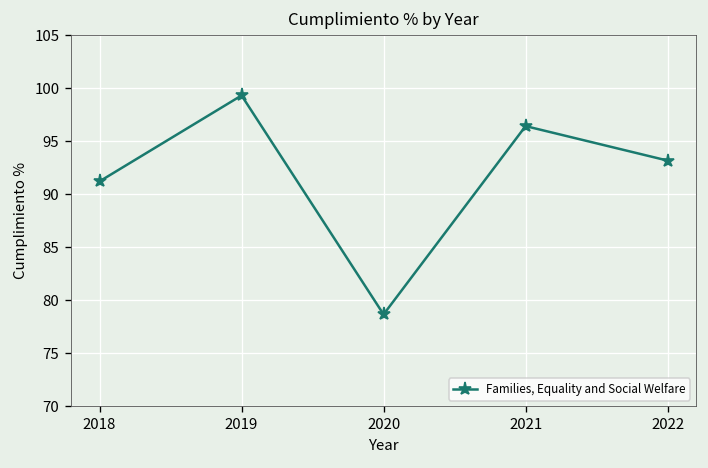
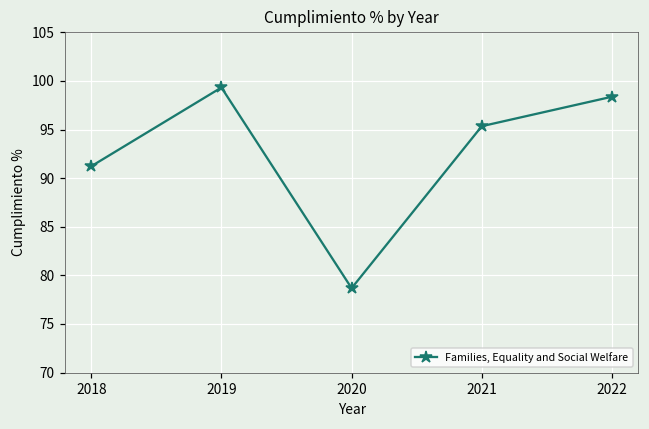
  {
    "2018": 91,
    "2019": 99,
    "2020": 79,
-   "2021": 96,
-   "2022": 93
+   "2021": 95,
+   "2022": 98
  }
